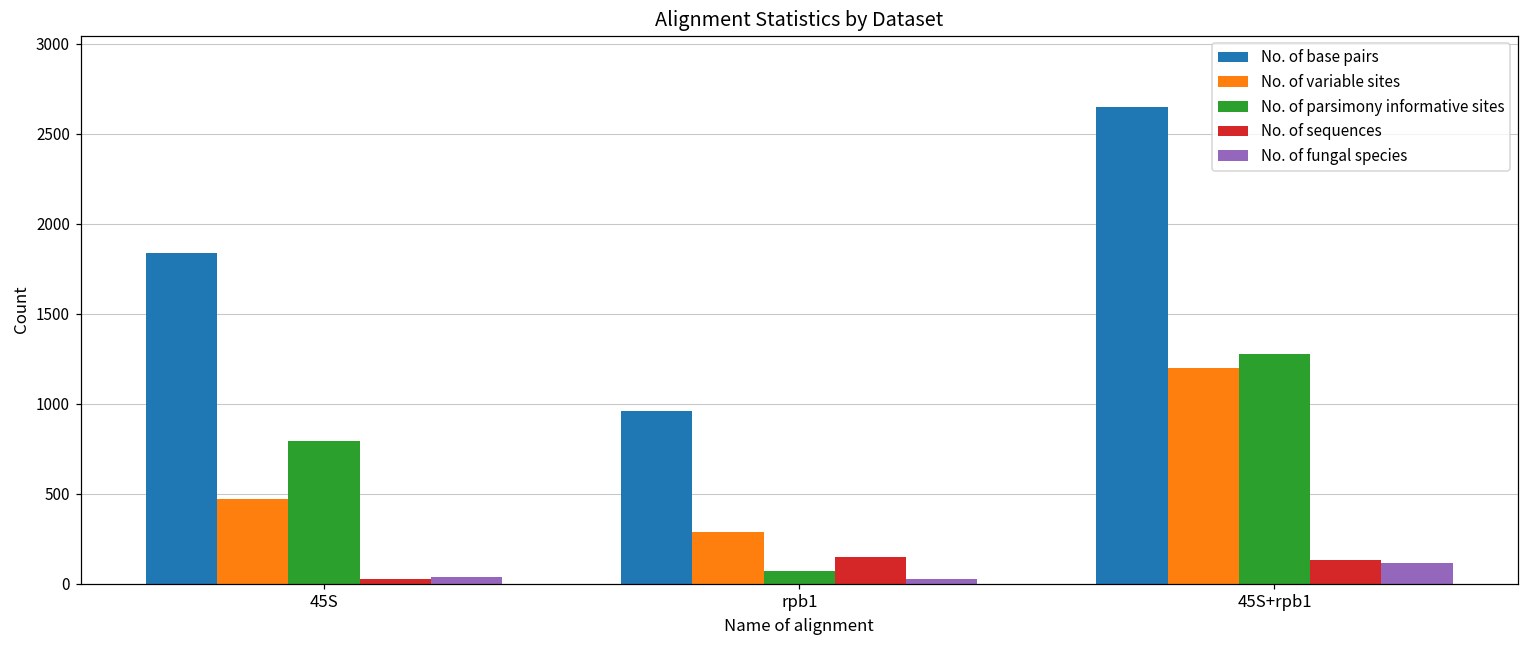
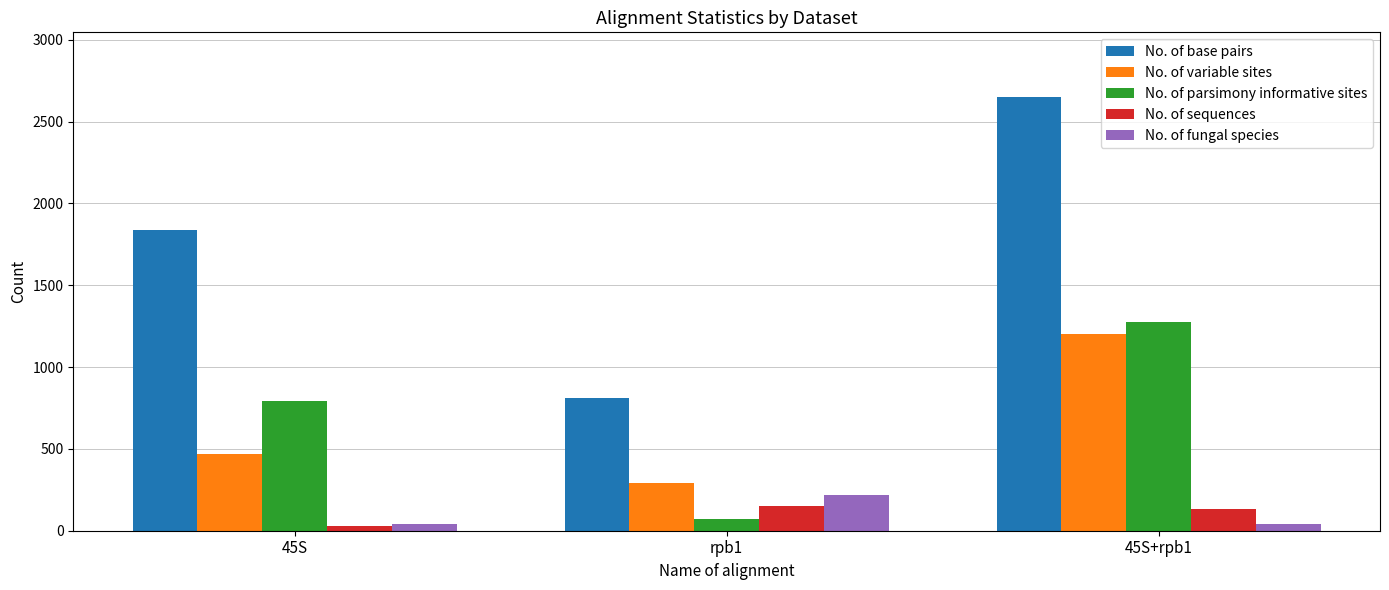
  {
    "No. of base pairs": {
      "45S": 1840,
-     "rpb1": 960,
+     "rpb1": 810,
      "45S+rpb1": 2650
    },
    "No. of variable sites": {
      "45S": 470,
      "rpb1": 290,
      "45S+rpb1": 1200
    },
    "No. of parsimony informative sites": {
      "45S": 790,
      "rpb1": 70,
      "45S+rpb1": 1280
    },
    "No. of sequences": {
      "45S": 30,
      "rpb1": 150,
      "45S+rpb1": 130
    },
    "No. of fungal species": {
      "45S": 40,
-     "rpb1": 20,
-     "45S+rpb1": 120
+     "rpb1": 220,
+     "45S+rpb1": 40
    }
  }
